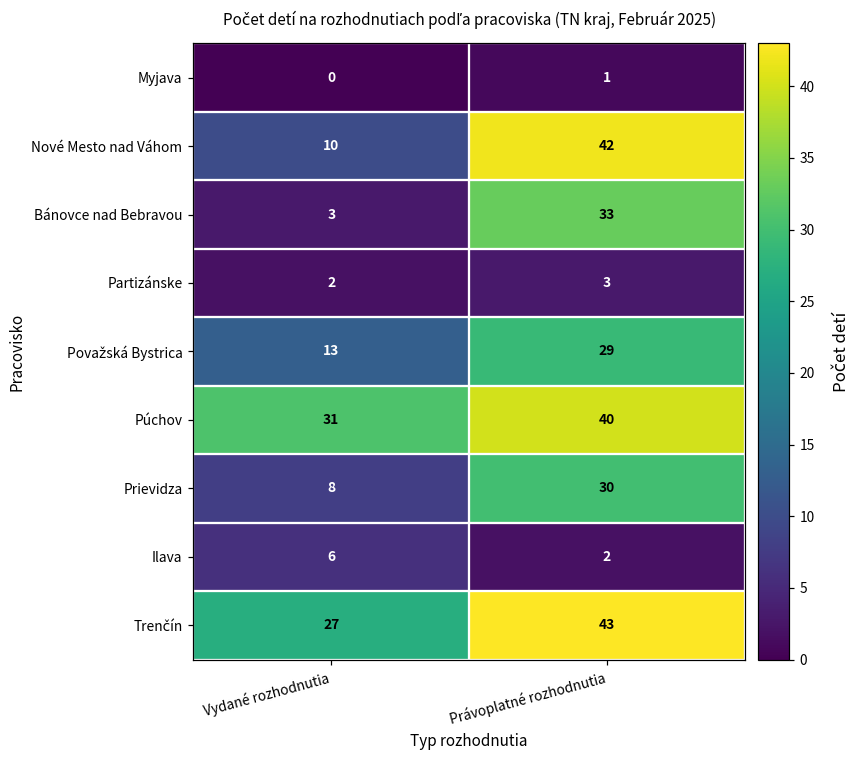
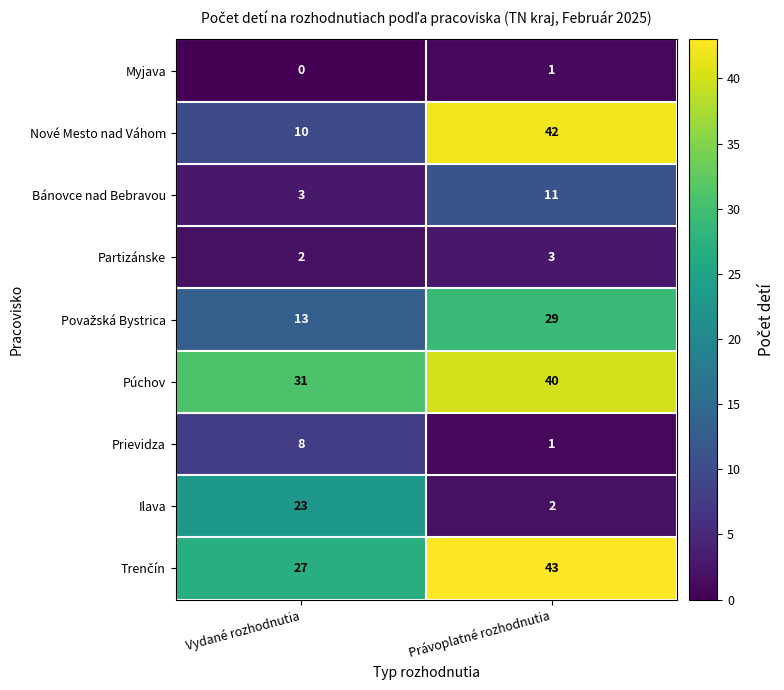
  {
    "Myjava": {
      "Vydané rozhodnutia": 0,
      "Právoplatné rozhodnutia": 1
    },
    "Nové Mesto nad Váhom": {
      "Vydané rozhodnutia": 10,
      "Právoplatné rozhodnutia": 42
    },
    "Bánovce nad Bebravou": {
      "Vydané rozhodnutia": 3,
-     "Právoplatné rozhodnutia": 33
+     "Právoplatné rozhodnutia": 11
    },
    "Partizánske": {
      "Vydané rozhodnutia": 2,
      "Právoplatné rozhodnutia": 3
    },
    "Považská Bystrica": {
      "Vydané rozhodnutia": 13,
      "Právoplatné rozhodnutia": 29
    },
    "Púchov": {
      "Vydané rozhodnutia": 31,
      "Právoplatné rozhodnutia": 40
    },
    "Prievidza": {
      "Vydané rozhodnutia": 8,
-     "Právoplatné rozhodnutia": 30
+     "Právoplatné rozhodnutia": 1
    },
    "Ilava": {
-     "Vydané rozhodnutia": 6,
+     "Vydané rozhodnutia": 23,
      "Právoplatné rozhodnutia": 2
    },
    "Trenčín": {
      "Vydané rozhodnutia": 27,
      "Právoplatné rozhodnutia": 43
    }
  }
